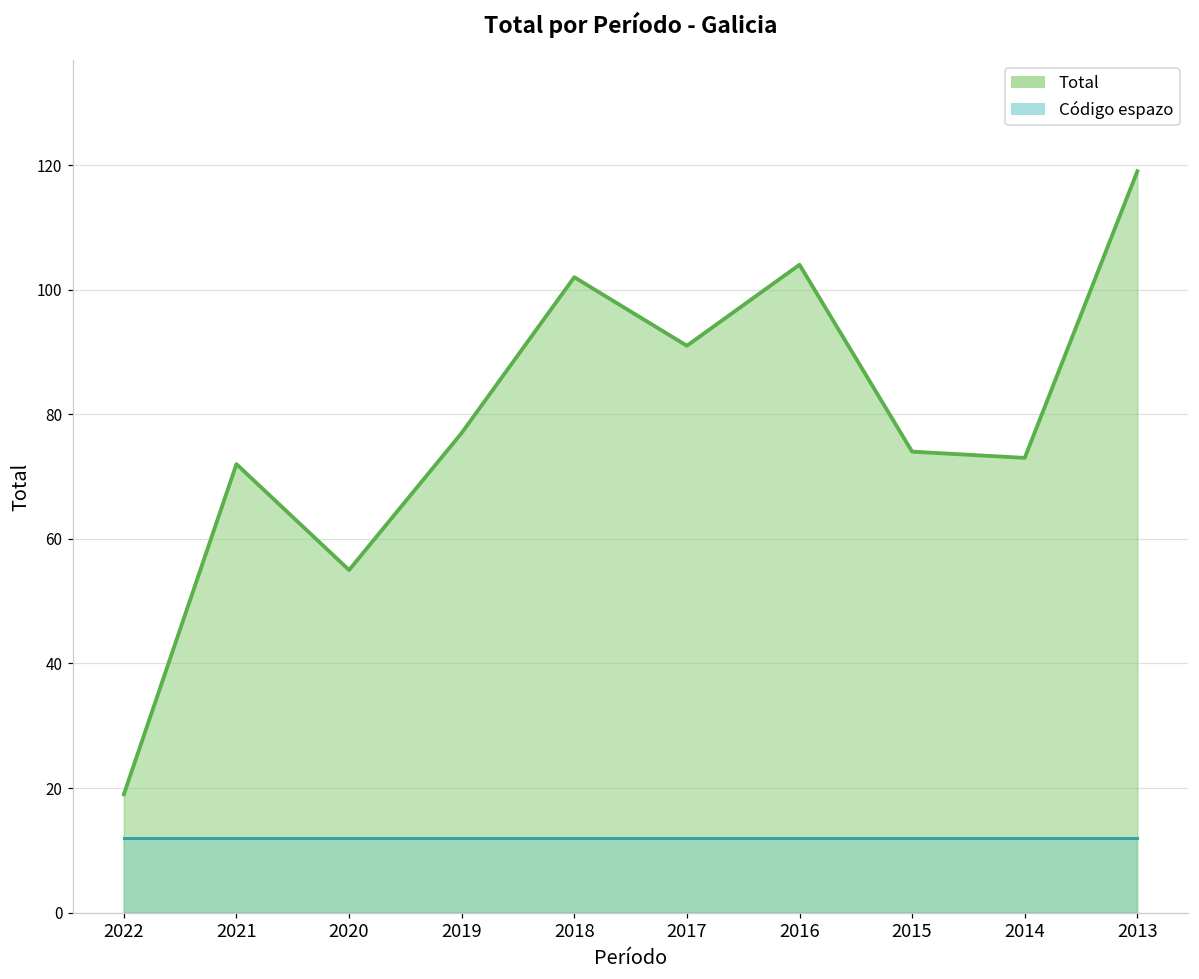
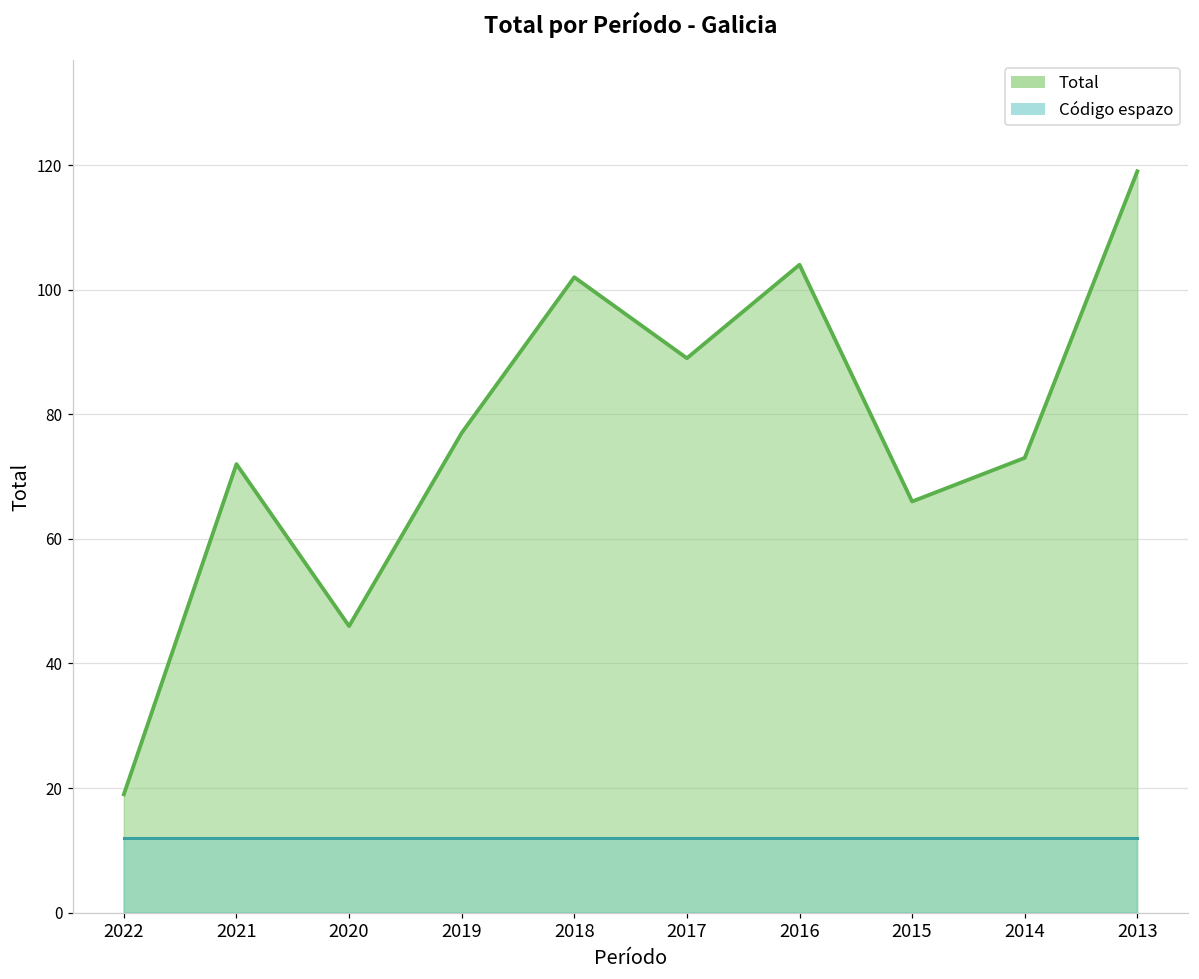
  {
    "Total": {
      "2022": 19,
      "2021": 72,
-     "2020": 55,
+     "2020": 46,
      "2019": 77,
      "2018": 102,
-     "2017": 91,
+     "2017": 89,
      "2016": 104,
-     "2015": 74,
+     "2015": 66,
      "2014": 73,
      "2013": 119
    },
    "Código espazo": {
      "2022": 12,
      "2021": 12,
      "2020": 12,
      "2019": 12,
      "2018": 12,
      "2017": 12,
      "2016": 12,
      "2015": 12,
      "2014": 12,
      "2013": 12
    }
  }
